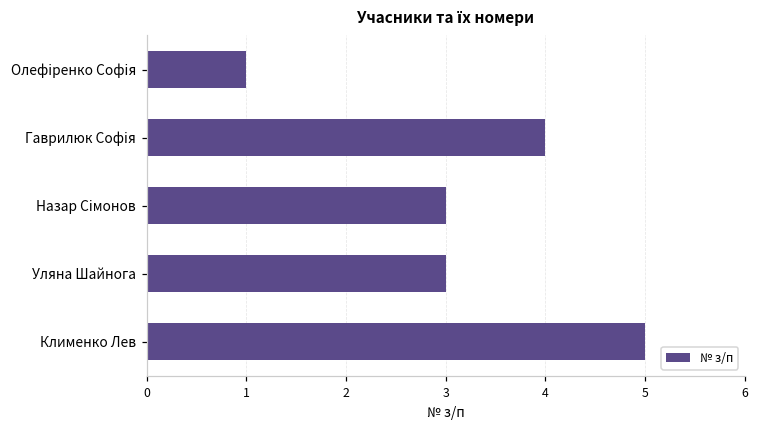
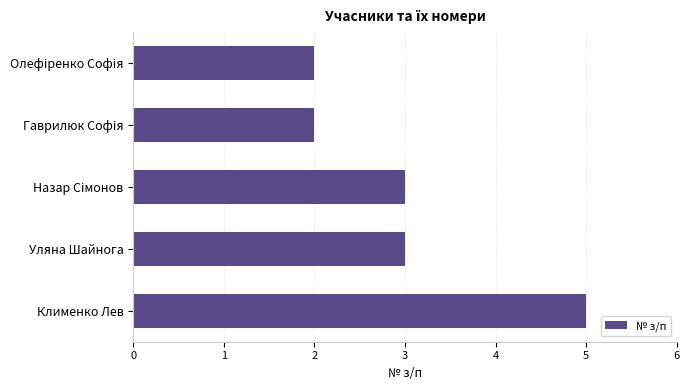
  {
-   "Олефіренко Софія": 1,
-   "Гаврилюк Софія": 4,
+   "Олефіренко Софія": 2,
+   "Гаврилюк Софія": 2,
    "Назар Сімонов": 3,
    "Уляна Шайнога": 3,
    "Клименко Лев": 5
  }
